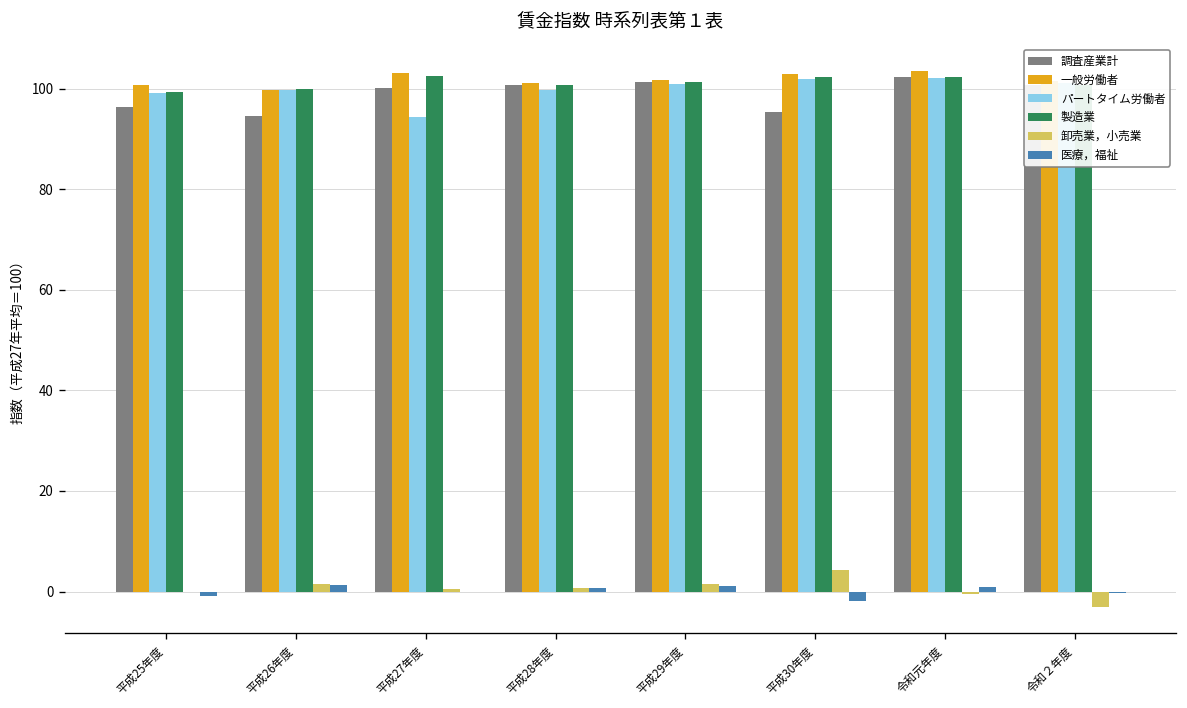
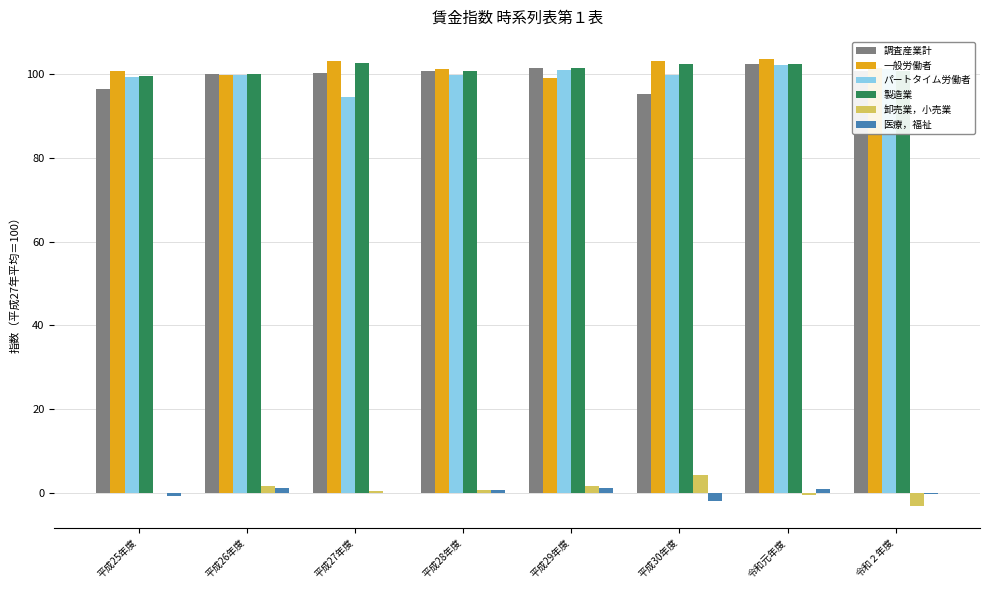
  {
    "調査産業計": {
      "平成25年度": 96,
-     "平成26年度": 95,
+     "平成26年度": 100,
      "平成27年度": 100,
      "平成28年度": 101,
      "平成29年度": 101,
      "平成30年度": 95,
      "令和元年度": 102
    },
    "一般労働者": {
      "平成25年度": 101,
      "平成26年度": 100,
      "平成27年度": 103,
      "平成28年度": 101,
-     "平成29年度": 102,
+     "平成29年度": 99,
      "平成30年度": 103,
      "令和元年度": 104
    },
    "パートタイム労働者": {
      "平成25年度": 99,
      "平成26年度": 100,
      "平成27年度": 94,
      "平成28年度": 100,
      "平成29年度": 101,
-     "平成30年度": 102,
+     "平成30年度": 100,
      "令和元年度": 102
    },
    "製造業": {
      "平成25年度": 99,
      "平成26年度": 100,
      "平成27年度": 103,
      "平成28年度": 101,
      "平成29年度": 101,
      "平成30年度": 102,
      "令和元年度": 102
    },
    "卸売業，小売業": {
      "平成25年度": 0,
      "平成26年度": 2,
      "平成28年度": 1,
      "平成29年度": 2,
      "平成30年度": 4,
      "令和２年度": -3
    },
    "医療，福祉": {
      "平成25年度": -1,
      "平成26年度": 1,
      "平成28年度": 1,
      "平成29年度": 1,
      "平成30年度": -2,
      "令和元年度": 1
    }
  }
